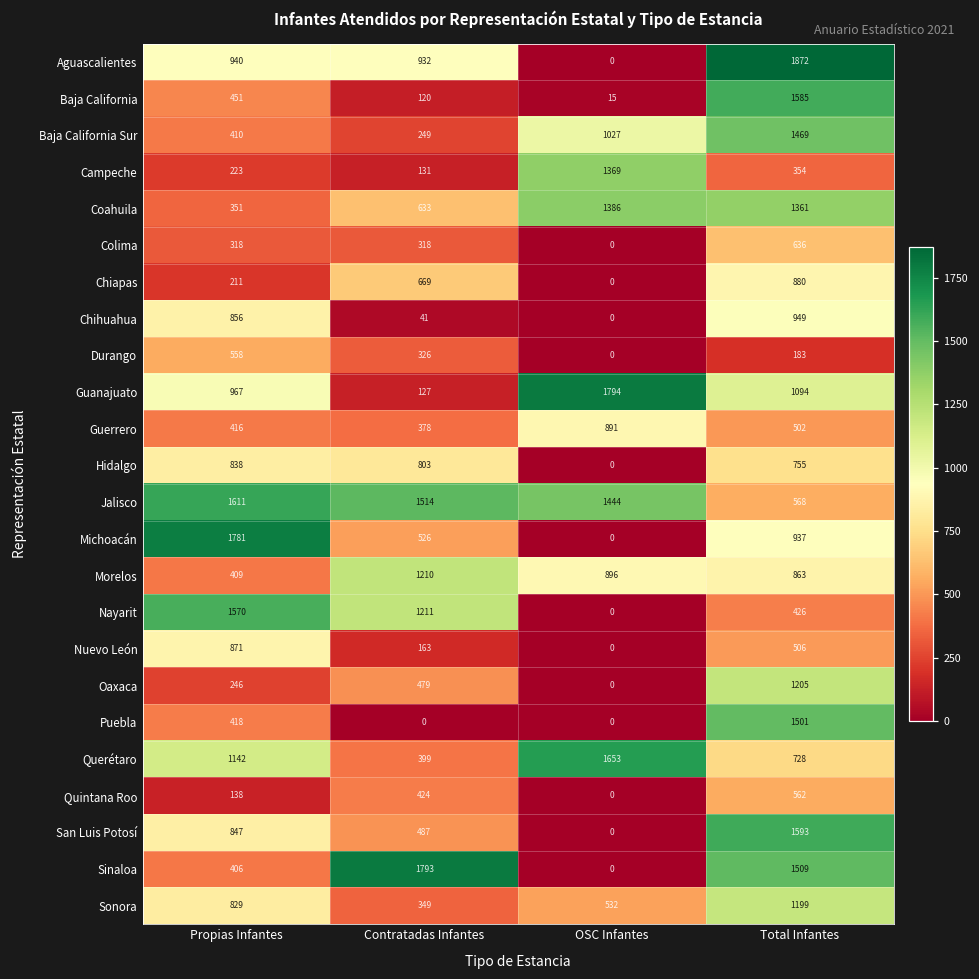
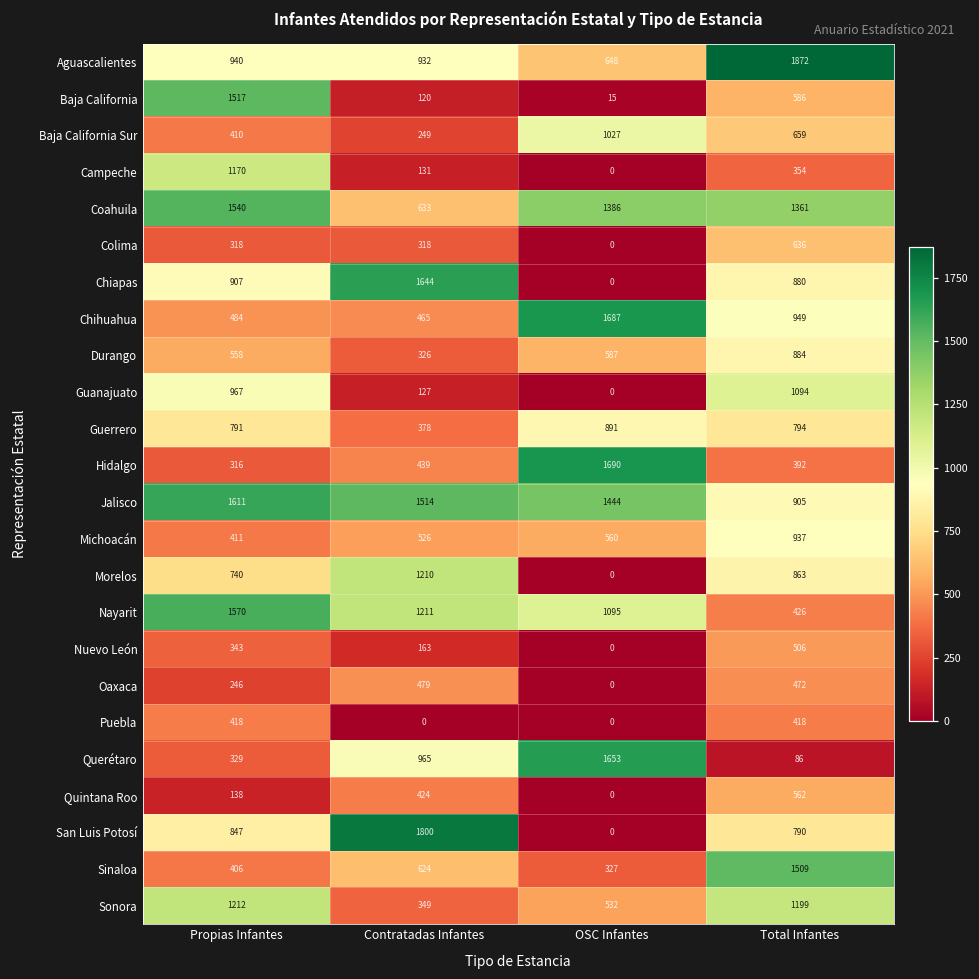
  {
    "Aguascalientes": {
      "Propias Infantes": 940,
      "Contratadas Infantes": 932,
-     "OSC Infantes": 0,
+     "OSC Infantes": 648,
      "Total Infantes": 1872
    },
    "Baja California": {
-     "Propias Infantes": 451,
+     "Propias Infantes": 1517,
      "Contratadas Infantes": 120,
      "OSC Infantes": 15,
-     "Total Infantes": 1585
+     "Total Infantes": 586
    },
    "Baja California Sur": {
      "Propias Infantes": 410,
      "Contratadas Infantes": 249,
      "OSC Infantes": 1027,
-     "Total Infantes": 1469
+     "Total Infantes": 659
    },
    "Campeche": {
-     "Propias Infantes": 223,
+     "Propias Infantes": 1170,
      "Contratadas Infantes": 131,
-     "OSC Infantes": 1369,
+     "OSC Infantes": 0,
      "Total Infantes": 354
    },
    "Coahuila": {
-     "Propias Infantes": 351,
+     "Propias Infantes": 1540,
      "Contratadas Infantes": 633,
      "OSC Infantes": 1386,
      "Total Infantes": 1361
    },
    "Colima": {
      "Propias Infantes": 318,
      "Contratadas Infantes": 318,
      "OSC Infantes": 0,
      "Total Infantes": 636
    },
    "Chiapas": {
-     "Propias Infantes": 211,
-     "Contratadas Infantes": 669,
+     "Propias Infantes": 907,
+     "Contratadas Infantes": 1644,
      "OSC Infantes": 0,
      "Total Infantes": 880
    },
    "Chihuahua": {
-     "Propias Infantes": 856,
-     "Contratadas Infantes": 41,
-     "OSC Infantes": 0,
+     "Propias Infantes": 484,
+     "Contratadas Infantes": 465,
+     "OSC Infantes": 1687,
      "Total Infantes": 949
    },
    "Durango": {
      "Propias Infantes": 558,
      "Contratadas Infantes": 326,
-     "OSC Infantes": 0,
-     "Total Infantes": 183
+     "OSC Infantes": 587,
+     "Total Infantes": 884
    },
    "Guanajuato": {
      "Propias Infantes": 967,
      "Contratadas Infantes": 127,
-     "OSC Infantes": 1794,
+     "OSC Infantes": 0,
      "Total Infantes": 1094
    },
    "Guerrero": {
-     "Propias Infantes": 416,
+     "Propias Infantes": 791,
      "Contratadas Infantes": 378,
      "OSC Infantes": 891,
-     "Total Infantes": 502
+     "Total Infantes": 794
    },
    "Hidalgo": {
-     "Propias Infantes": 838,
-     "Contratadas Infantes": 803,
-     "OSC Infantes": 0,
-     "Total Infantes": 755
+     "Propias Infantes": 316,
+     "Contratadas Infantes": 439,
+     "OSC Infantes": 1690,
+     "Total Infantes": 392
    },
    "Jalisco": {
      "Propias Infantes": 1611,
      "Contratadas Infantes": 1514,
      "OSC Infantes": 1444,
-     "Total Infantes": 568
+     "Total Infantes": 905
    },
    "Michoacán": {
-     "Propias Infantes": 1781,
+     "Propias Infantes": 411,
      "Contratadas Infantes": 526,
-     "OSC Infantes": 0,
+     "OSC Infantes": 560,
      "Total Infantes": 937
    },
    "Morelos": {
-     "Propias Infantes": 409,
+     "Propias Infantes": 740,
      "Contratadas Infantes": 1210,
-     "OSC Infantes": 896,
+     "OSC Infantes": 0,
      "Total Infantes": 863
    },
    "Nayarit": {
      "Propias Infantes": 1570,
      "Contratadas Infantes": 1211,
-     "OSC Infantes": 0,
+     "OSC Infantes": 1095,
      "Total Infantes": 426
    },
    "Nuevo León": {
-     "Propias Infantes": 871,
+     "Propias Infantes": 343,
      "Contratadas Infantes": 163,
      "OSC Infantes": 0,
      "Total Infantes": 506
    },
    "Oaxaca": {
      "Propias Infantes": 246,
      "Contratadas Infantes": 479,
      "OSC Infantes": 0,
-     "Total Infantes": 1205
+     "Total Infantes": 472
    },
    "Puebla": {
      "Propias Infantes": 418,
      "Contratadas Infantes": 0,
      "OSC Infantes": 0,
-     "Total Infantes": 1501
+     "Total Infantes": 418
    },
    "Querétaro": {
-     "Propias Infantes": 1142,
-     "Contratadas Infantes": 399,
+     "Propias Infantes": 329,
+     "Contratadas Infantes": 965,
      "OSC Infantes": 1653,
-     "Total Infantes": 728
+     "Total Infantes": 86
    },
    "Quintana Roo": {
      "Propias Infantes": 138,
      "Contratadas Infantes": 424,
      "OSC Infantes": 0,
      "Total Infantes": 562
    },
    "San Luis Potosí": {
      "Propias Infantes": 847,
-     "Contratadas Infantes": 487,
+     "Contratadas Infantes": 1800,
      "OSC Infantes": 0,
-     "Total Infantes": 1593
+     "Total Infantes": 790
    },
    "Sinaloa": {
      "Propias Infantes": 406,
-     "Contratadas Infantes": 1793,
-     "OSC Infantes": 0,
+     "Contratadas Infantes": 624,
+     "OSC Infantes": 327,
      "Total Infantes": 1509
    },
    "Sonora": {
-     "Propias Infantes": 829,
+     "Propias Infantes": 1212,
      "Contratadas Infantes": 349,
      "OSC Infantes": 532,
      "Total Infantes": 1199
    }
  }
